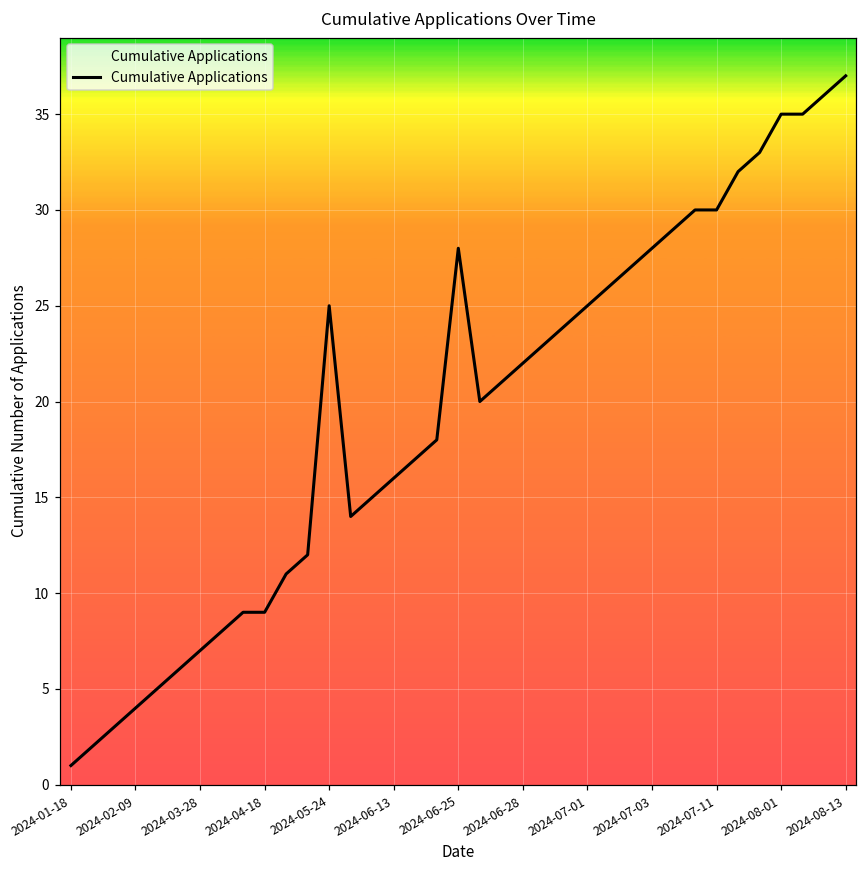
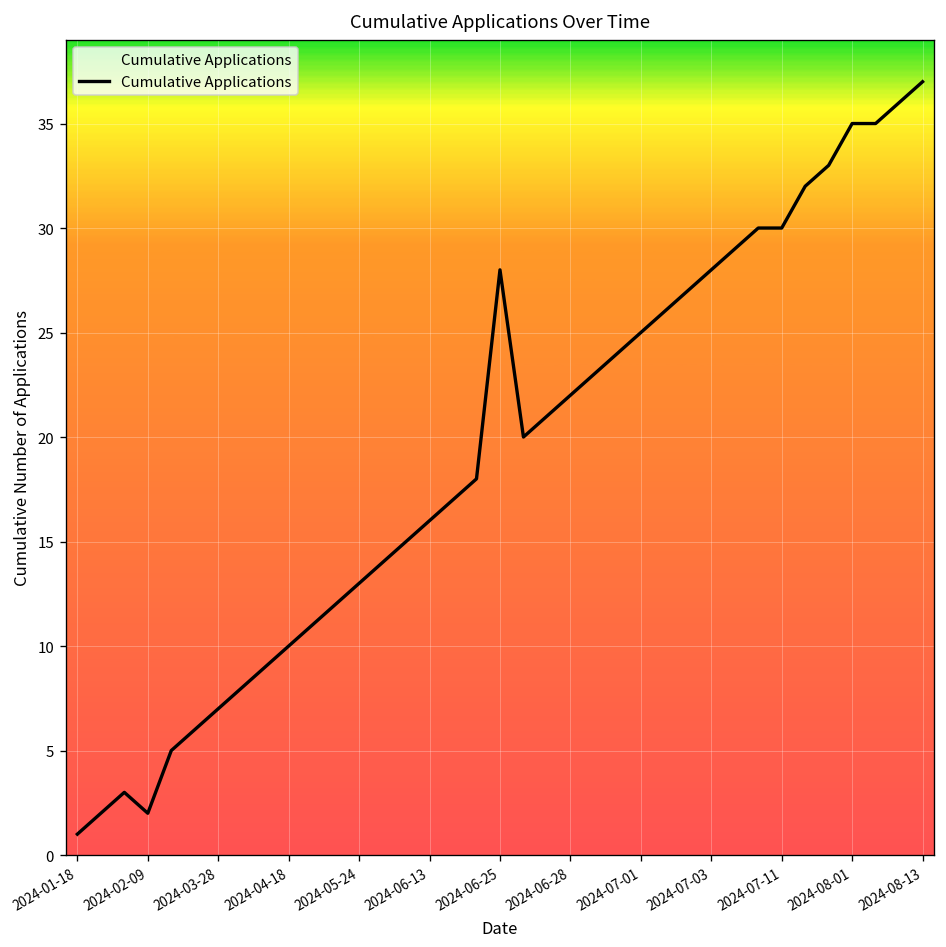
  {
    "2024-01-18": 1,
-   "2024-02-09": 4,
+   "2024-02-09": 2,
    "2024-03-28": 7,
-   "2024-04-18": 9,
-   "2024-05-24": 25,
+   "2024-04-18": 10,
+   "2024-05-24": 13,
    "2024-06-13": 16,
    "2024-06-25": 28,
    "2024-07-11": 30,
    "2024-08-01": 35
  }
